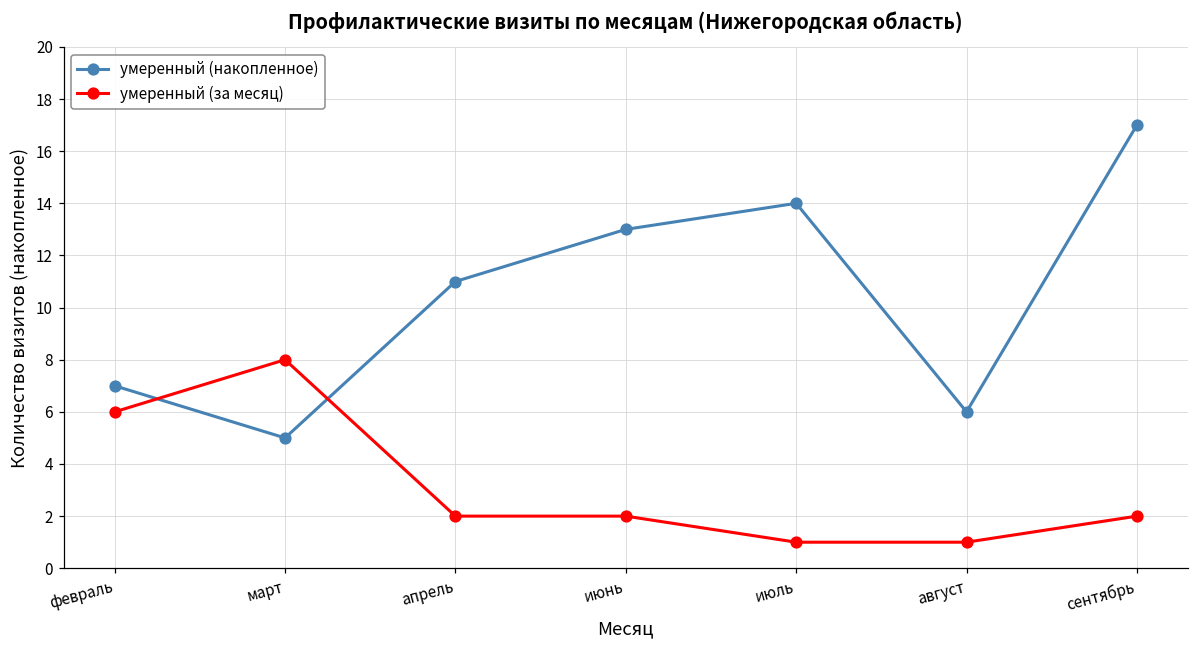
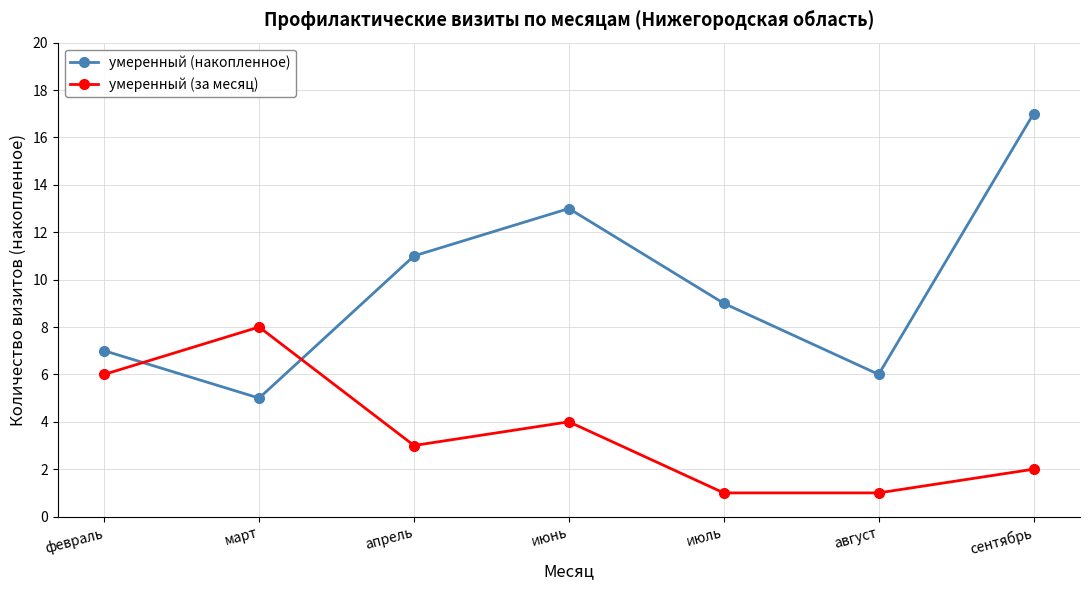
  {
    "умеренный (накопленное)": {
      "февраль": 7,
      "март": 5,
      "апрель": 11,
      "июнь": 13,
-     "июль": 14,
+     "июль": 9,
      "август": 6,
      "сентябрь": 17
    },
    "умеренный (за месяц)": {
      "февраль": 6,
      "март": 8,
-     "апрель": 2,
-     "июнь": 2,
+     "апрель": 3,
+     "июнь": 4,
      "июль": 1,
      "август": 1,
      "сентябрь": 2
    }
  }
